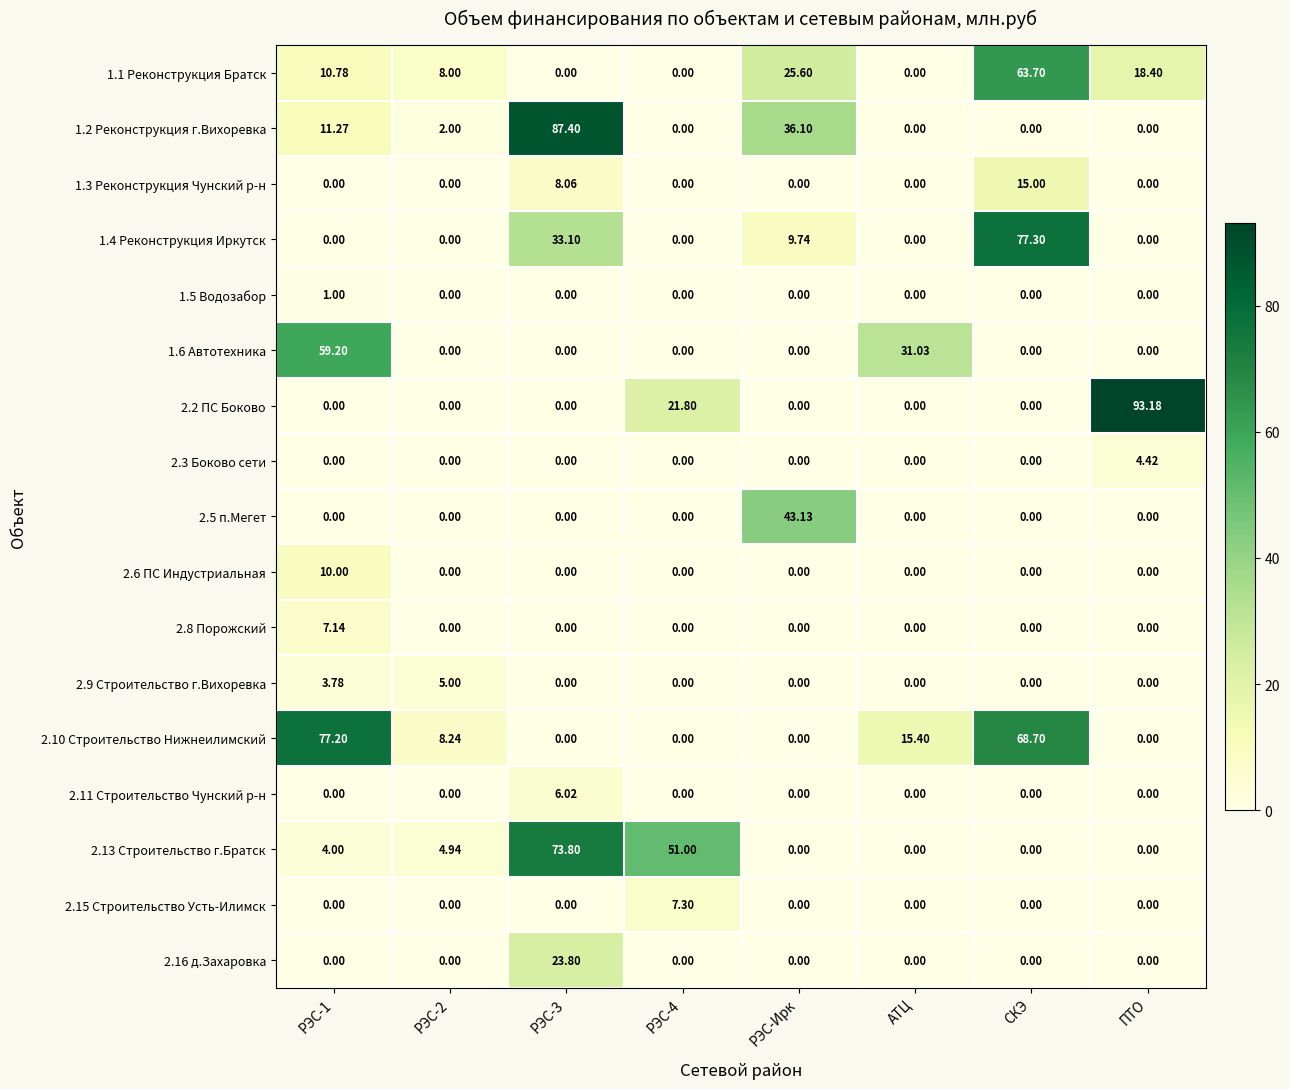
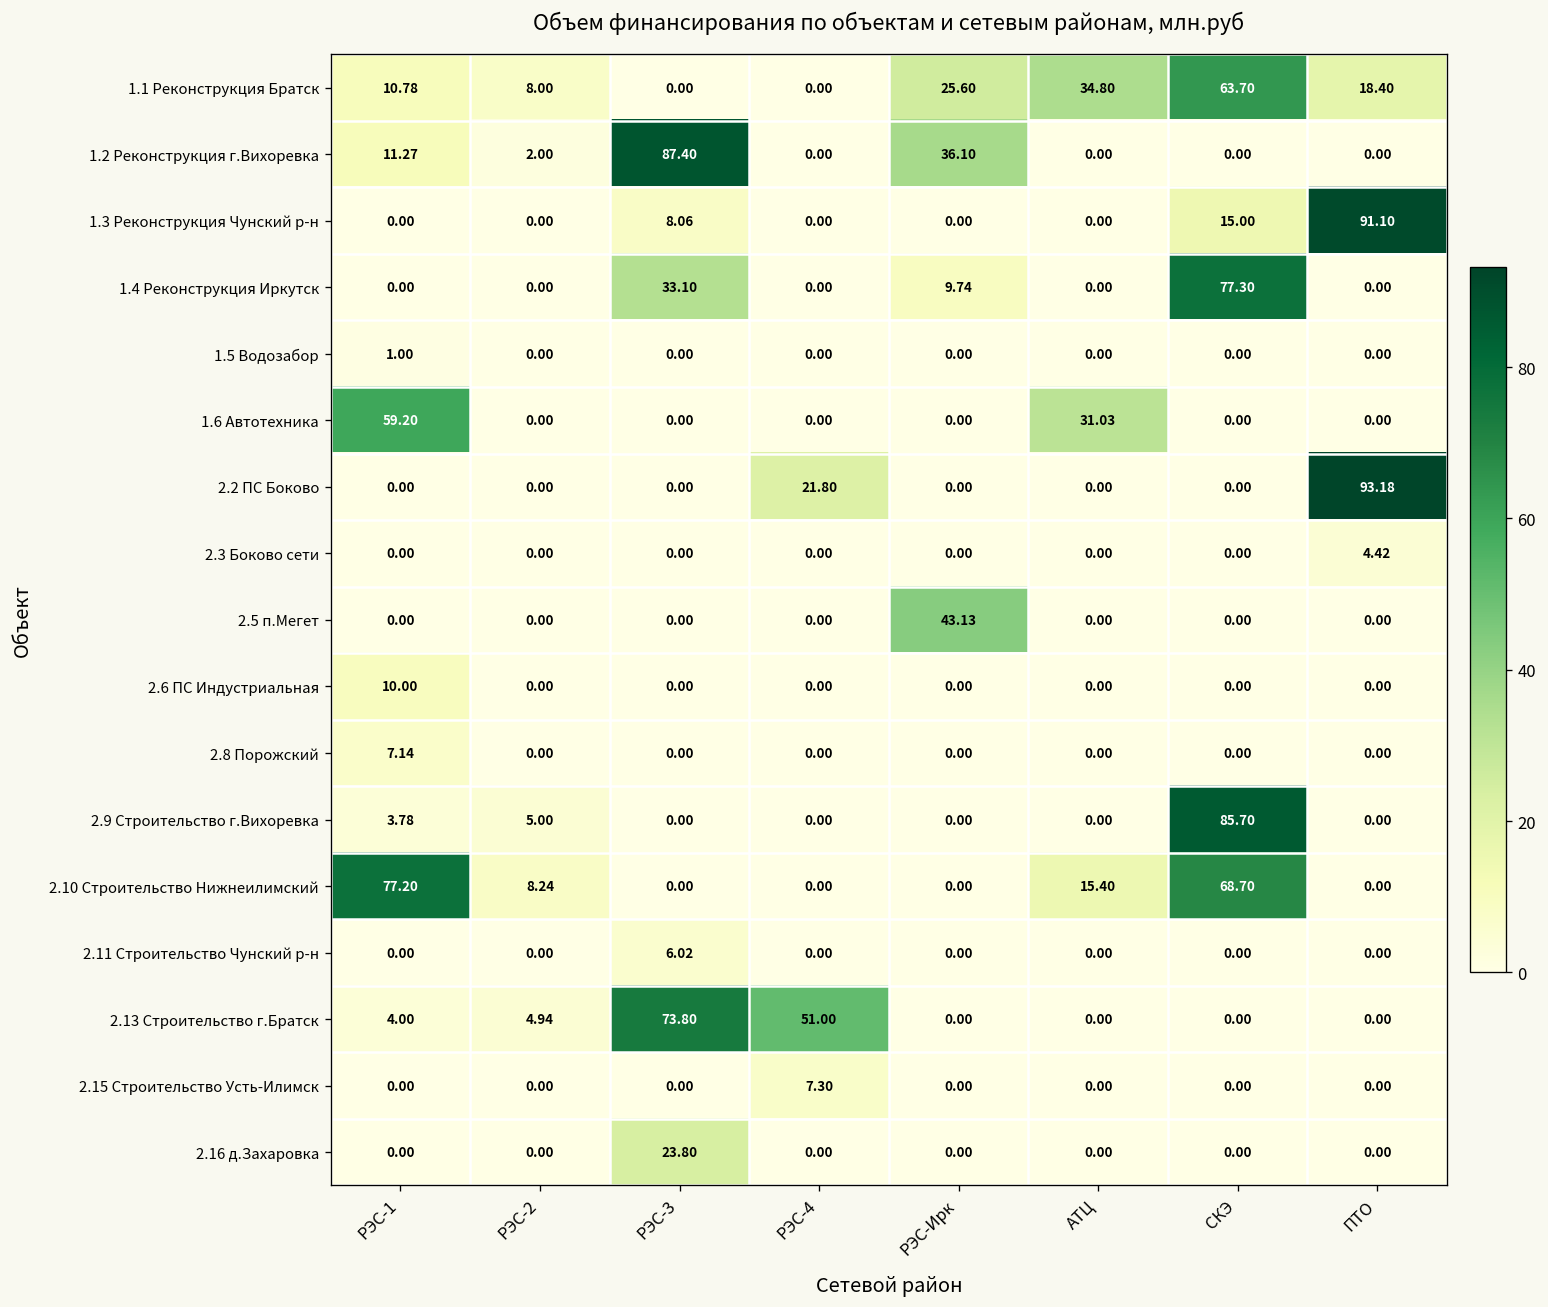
  {
    "1.1 Реконструкция Братск": {
      "РЭС-1": 10.78,
      "РЭС-2": 8.00,
      "РЭС-3": 0.00,
      "РЭС-4": 0.00,
      "РЭС-Ирк": 25.60,
-     "АТЦ": 0.00,
+     "АТЦ": 34.80,
      "СКЭ": 63.70,
      "ПТО": 18.40
    },
    "1.2 Реконструкция г.Вихоревка": {
      "РЭС-1": 11.27,
      "РЭС-2": 2.00,
      "РЭС-3": 87.40,
      "РЭС-4": 0.00,
      "РЭС-Ирк": 36.10,
      "АТЦ": 0.00,
      "СКЭ": 0.00,
      "ПТО": 0.00
    },
    "1.3 Реконструкция Чунский р-н": {
      "РЭС-1": 0.00,
      "РЭС-2": 0.00,
      "РЭС-3": 8.06,
      "РЭС-4": 0.00,
      "РЭС-Ирк": 0.00,
      "АТЦ": 0.00,
      "СКЭ": 15.00,
-     "ПТО": 0.00
+     "ПТО": 91.10
    },
    "1.4 Реконструкция Иркутск": {
      "РЭС-1": 0.00,
      "РЭС-2": 0.00,
      "РЭС-3": 33.10,
      "РЭС-4": 0.00,
      "РЭС-Ирк": 9.74,
      "АТЦ": 0.00,
      "СКЭ": 77.30,
      "ПТО": 0.00
    },
    "1.5 Водозабор": {
      "РЭС-1": 1.00,
      "РЭС-2": 0.00,
      "РЭС-3": 0.00,
      "РЭС-4": 0.00,
      "РЭС-Ирк": 0.00,
      "АТЦ": 0.00,
      "СКЭ": 0.00,
      "ПТО": 0.00
    },
    "1.6 Автотехника": {
      "РЭС-1": 59.20,
      "РЭС-2": 0.00,
      "РЭС-3": 0.00,
      "РЭС-4": 0.00,
      "РЭС-Ирк": 0.00,
      "АТЦ": 31.03,
      "СКЭ": 0.00,
      "ПТО": 0.00
    },
    "2.2 ПС Боково": {
      "РЭС-1": 0.00,
      "РЭС-2": 0.00,
      "РЭС-3": 0.00,
      "РЭС-4": 21.80,
      "РЭС-Ирк": 0.00,
      "АТЦ": 0.00,
      "СКЭ": 0.00,
      "ПТО": 93.18
    },
    "2.3 Боково сети": {
      "РЭС-1": 0.00,
      "РЭС-2": 0.00,
      "РЭС-3": 0.00,
      "РЭС-4": 0.00,
      "РЭС-Ирк": 0.00,
      "АТЦ": 0.00,
      "СКЭ": 0.00,
      "ПТО": 4.42
    },
    "2.5 п.Мегет": {
      "РЭС-1": 0.00,
      "РЭС-2": 0.00,
      "РЭС-3": 0.00,
      "РЭС-4": 0.00,
      "РЭС-Ирк": 43.13,
      "АТЦ": 0.00,
      "СКЭ": 0.00,
      "ПТО": 0.00
    },
    "2.6 ПС Индустриальная": {
      "РЭС-1": 10.00,
      "РЭС-2": 0.00,
      "РЭС-3": 0.00,
      "РЭС-4": 0.00,
      "РЭС-Ирк": 0.00,
      "АТЦ": 0.00,
      "СКЭ": 0.00,
      "ПТО": 0.00
    },
    "2.8 Порожский": {
      "РЭС-1": 7.14,
      "РЭС-2": 0.00,
      "РЭС-3": 0.00,
      "РЭС-4": 0.00,
      "РЭС-Ирк": 0.00,
      "АТЦ": 0.00,
      "СКЭ": 0.00,
      "ПТО": 0.00
    },
    "2.9 Строительство г.Вихоревка": {
      "РЭС-1": 3.78,
      "РЭС-2": 5.00,
      "РЭС-3": 0.00,
      "РЭС-4": 0.00,
      "РЭС-Ирк": 0.00,
      "АТЦ": 0.00,
-     "СКЭ": 0.00,
+     "СКЭ": 85.70,
      "ПТО": 0.00
    },
    "2.10 Строительство Нижнеилимский": {
      "РЭС-1": 77.20,
      "РЭС-2": 8.24,
      "РЭС-3": 0.00,
      "РЭС-4": 0.00,
      "РЭС-Ирк": 0.00,
      "АТЦ": 15.40,
      "СКЭ": 68.70,
      "ПТО": 0.00
    },
    "2.11 Строительство Чунский р-н": {
      "РЭС-1": 0.00,
      "РЭС-2": 0.00,
      "РЭС-3": 6.02,
      "РЭС-4": 0.00,
      "РЭС-Ирк": 0.00,
      "АТЦ": 0.00,
      "СКЭ": 0.00,
      "ПТО": 0.00
    },
    "2.13 Строительство г.Братск": {
      "РЭС-1": 4.00,
      "РЭС-2": 4.94,
      "РЭС-3": 73.80,
      "РЭС-4": 51.00,
      "РЭС-Ирк": 0.00,
      "АТЦ": 0.00,
      "СКЭ": 0.00,
      "ПТО": 0.00
    },
    "2.15 Строительство Усть-Илимск": {
      "РЭС-1": 0.00,
      "РЭС-2": 0.00,
      "РЭС-3": 0.00,
      "РЭС-4": 7.30,
      "РЭС-Ирк": 0.00,
      "АТЦ": 0.00,
      "СКЭ": 0.00,
      "ПТО": 0.00
    },
    "2.16 д.Захаровка": {
      "РЭС-1": 0.00,
      "РЭС-2": 0.00,
      "РЭС-3": 23.80,
      "РЭС-4": 0.00,
      "РЭС-Ирк": 0.00,
      "АТЦ": 0.00,
      "СКЭ": 0.00,
      "ПТО": 0.00
    }
  }
